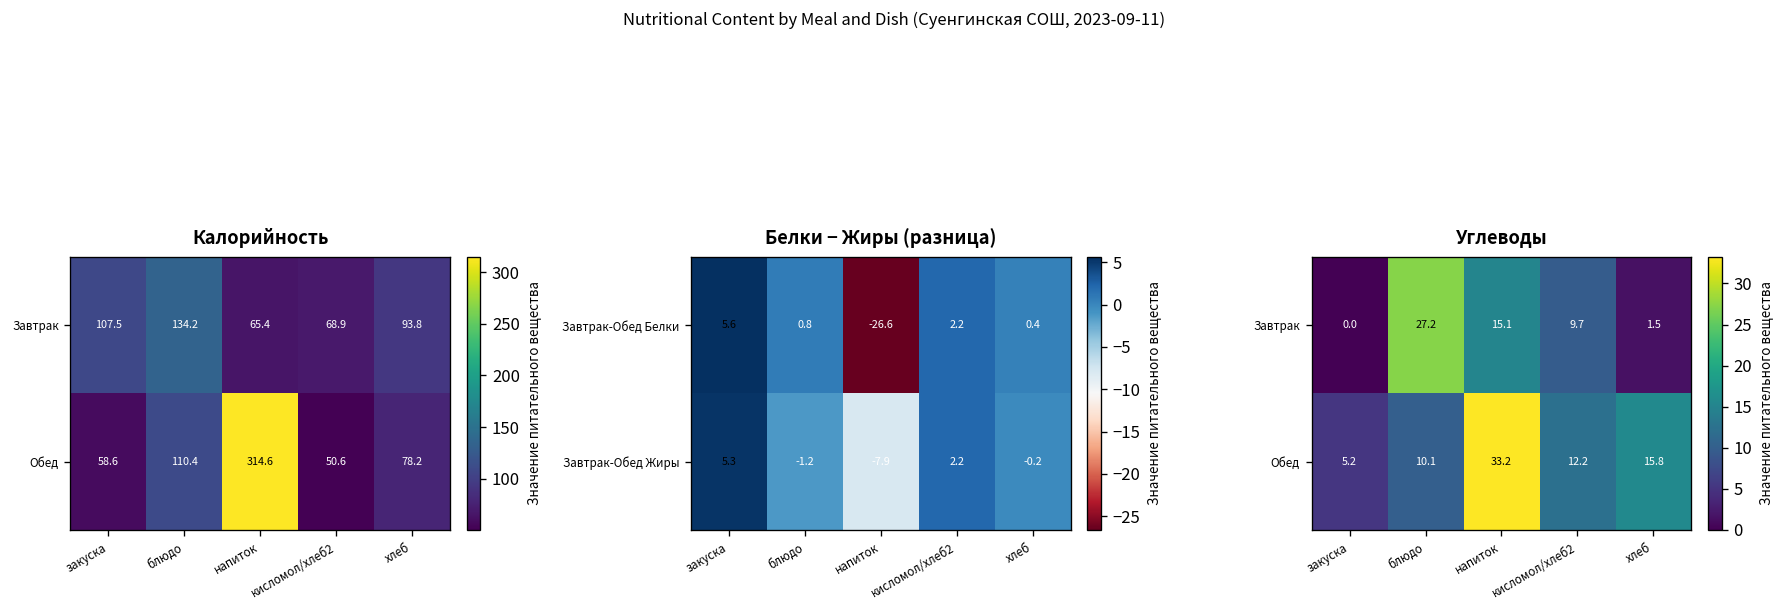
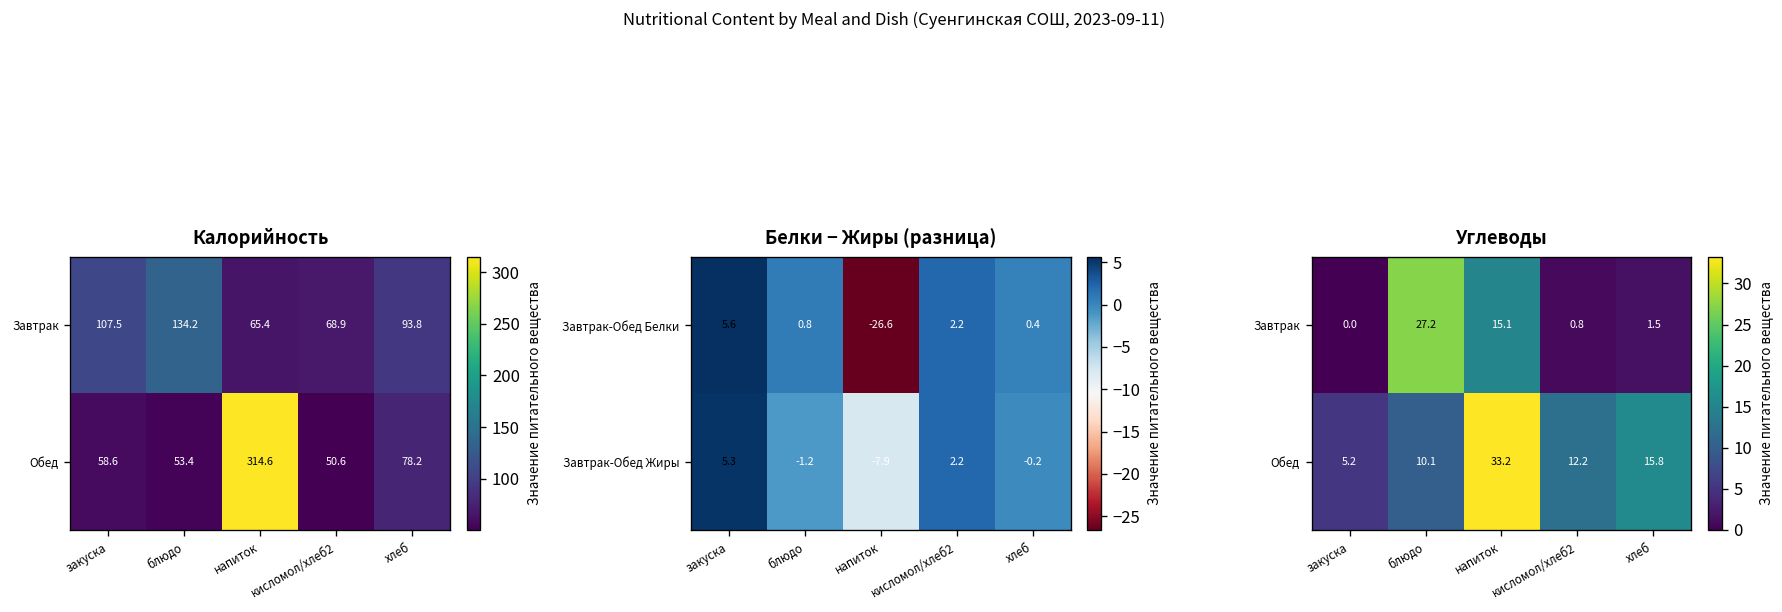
  {
    "Калорийность": {
      "Завтрак": {
        "закуска": 107.5,
        "блюдо": 134.2,
        "напиток": 65.4,
        "кисломол/хлеб2": 68.9,
        "хлеб": 93.8
      },
      "Обед": {
        "закуска": 58.6,
-       "блюдо": 110.4,
+       "блюдо": 53.4,
        "напиток": 314.6,
        "кисломол/хлеб2": 50.6,
        "хлеб": 78.2
      }
    },
    "Белки − Жиры (разница)": {
      "Завтрак-Обед Белки": {
        "закуска": 5.6,
        "блюдо": 0.8,
        "напиток": -26.6,
        "кисломол/хлеб2": 2.2,
        "хлеб": 0.4
      },
      "Завтрак-Обед Жиры": {
        "закуска": 5.3,
        "блюдо": -1.2,
        "кисломол/хлеб2": 2.2,
        "хлеб": -0.2
      }
    },
    "Углеводы": {
      "Завтрак": {
        "закуска": 0.0,
        "блюдо": 27.2,
        "напиток": 15.1,
-       "кисломол/хлеб2": 9.7,
+       "кисломол/хлеб2": 0.8,
        "хлеб": 1.5
      },
      "Обед": {
        "закуска": 5.2,
        "блюдо": 10.1,
        "напиток": 33.2,
        "кисломол/хлеб2": 12.2,
        "хлеб": 15.8
      }
    }
  }
